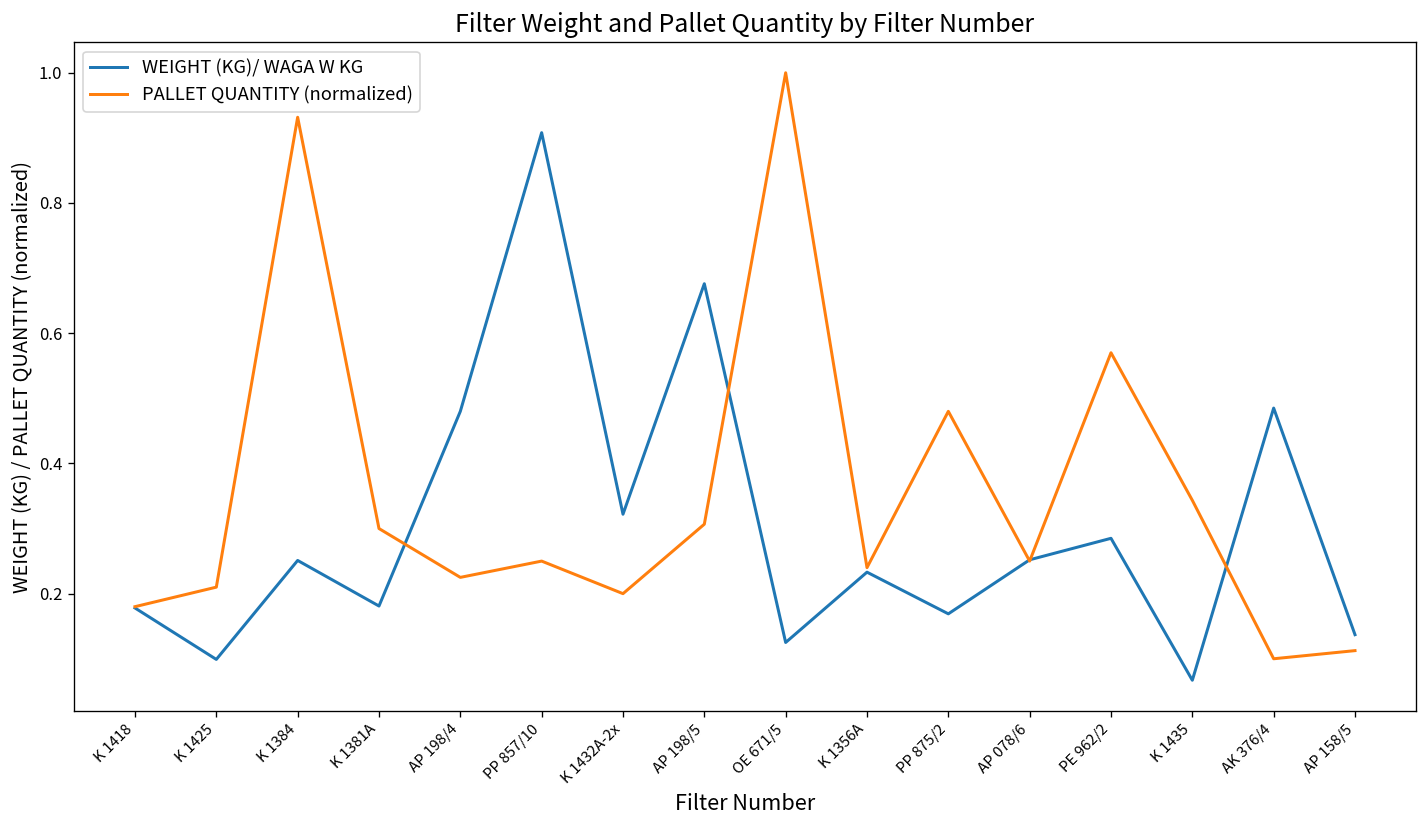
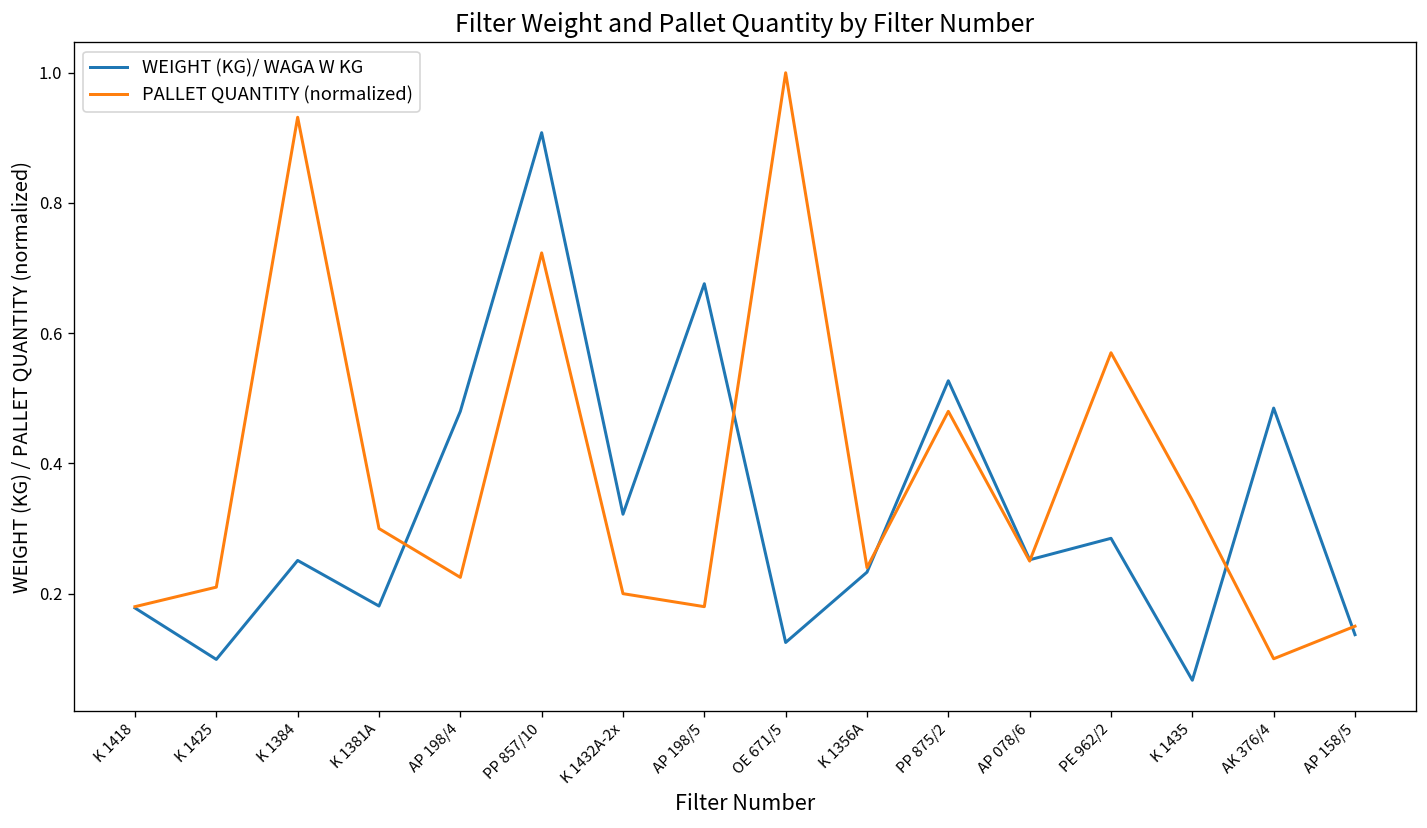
  {
    "WEIGHT (KG)/ WAGA W KG": {
      "K 1425": 0.10,
      "K 1384": 0.25,
      "K 1381A": 0.18,
      "AP 198/4": 0.48,
      "PP 857/10": 0.91,
      "K 1432A-2x": 0.32,
      "AP 198/5": 0.68,
      "OE 671/5": 0.13,
      "K 1356A": 0.23,
-     "PP 875/2": 0.17,
+     "PP 875/2": 0.53,
      "PE 962/2": 0.29,
      "K 1435": 0.07,
      "AK 376/4": 0.49,
      "AP 158/5": 0.14
    },
    "PALLET QUANTITY (normalized)": {
      "K 1425": 0.21,
      "K 1384": 0.93,
      "K 1381A": 0.30,
      "AP 198/4": 0.23,
-     "PP 857/10": 0.25,
+     "PP 857/10": 0.72,
      "K 1432A-2x": 0.20,
-     "AP 198/5": 0.31,
+     "AP 198/5": 0.18,
      "OE 671/5": 1.00,
      "K 1356A": 0.24,
      "PP 875/2": 0.48,
      "PE 962/2": 0.57,
      "K 1435": 0.34,
      "AK 376/4": 0.10,
-     "AP 158/5": 0.11
+     "AP 158/5": 0.15
    }
  }
